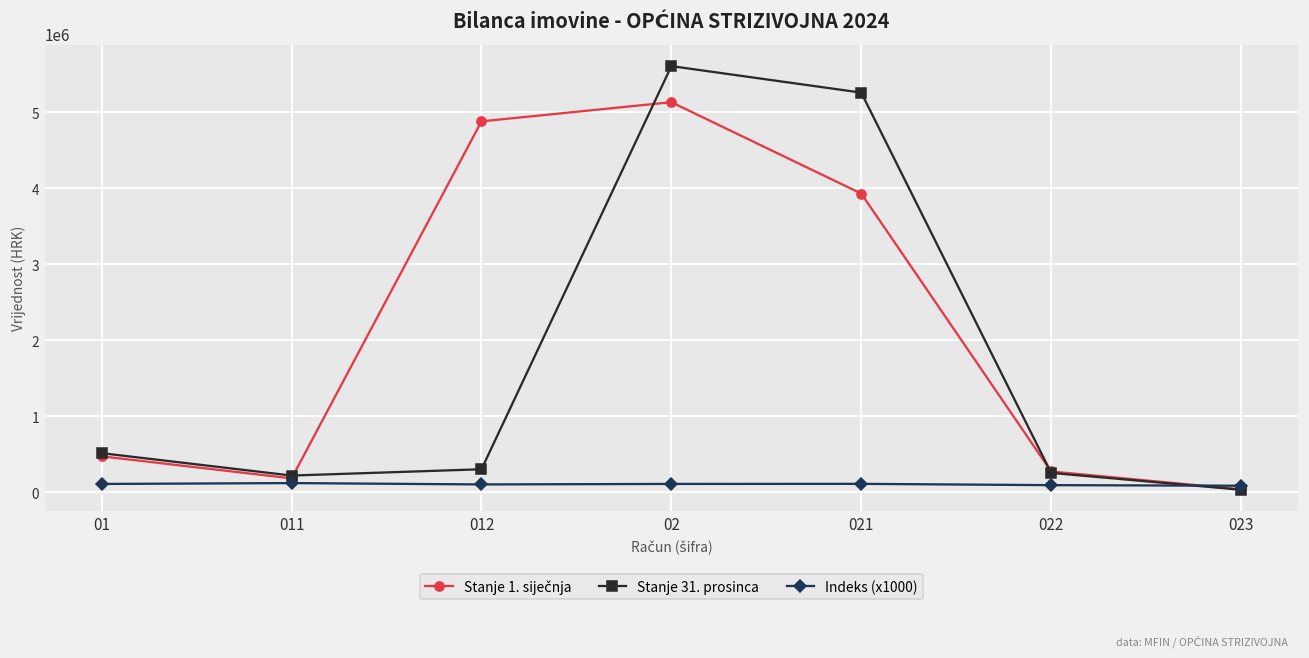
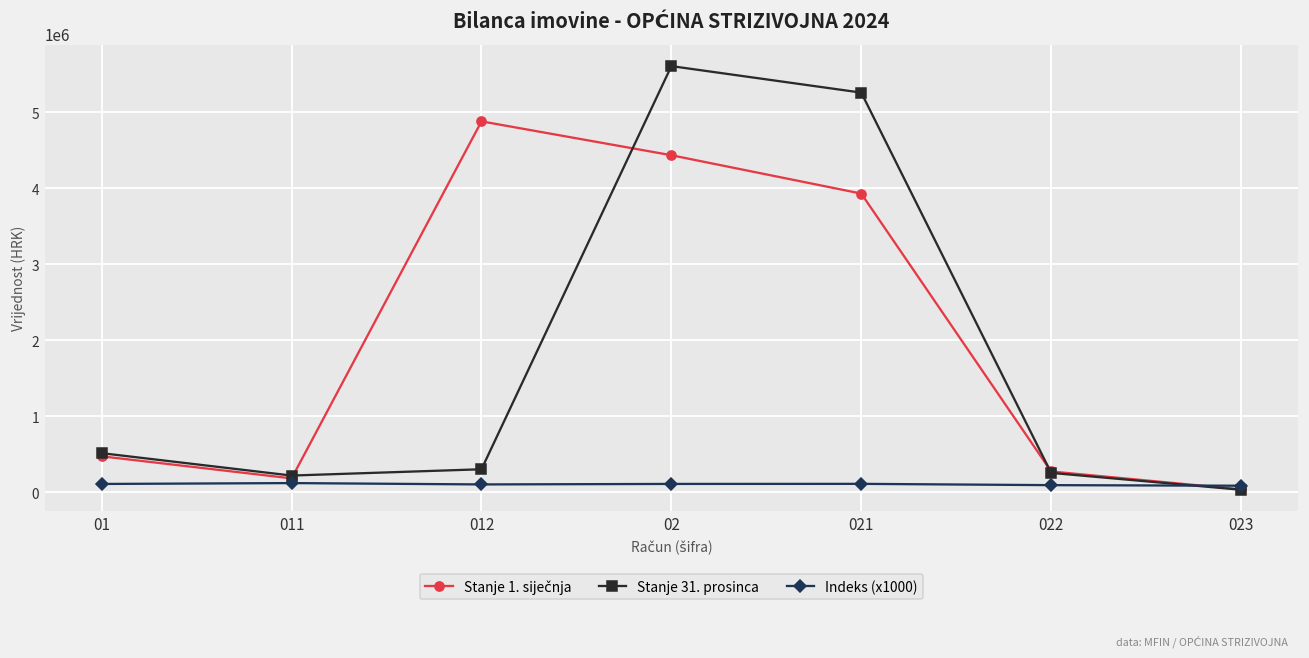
  {
    "Stanje 1. siječnja": {
      "01": 500000,
      "011": 200000,
      "012": 4900000,
-     "02": 5100000,
+     "02": 4400000,
      "021": 3900000
    }
  }
